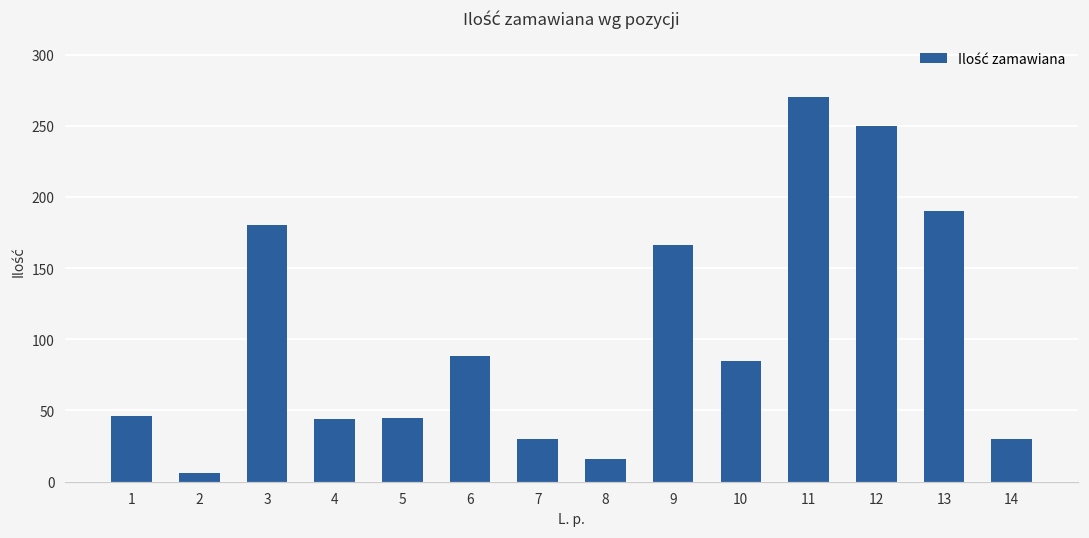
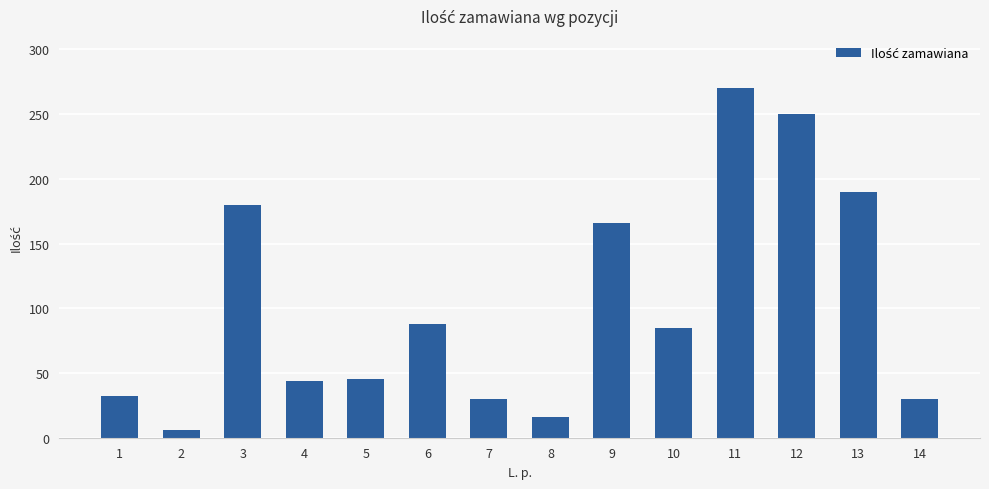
  {
-   "1": 46,
+   "1": 32,
    "2": 6,
    "3": 180,
    "4": 44,
    "5": 45,
    "6": 88,
    "7": 30,
    "8": 16,
    "9": 166,
    "10": 85,
    "11": 270,
    "12": 250,
    "13": 190,
    "14": 30
  }
